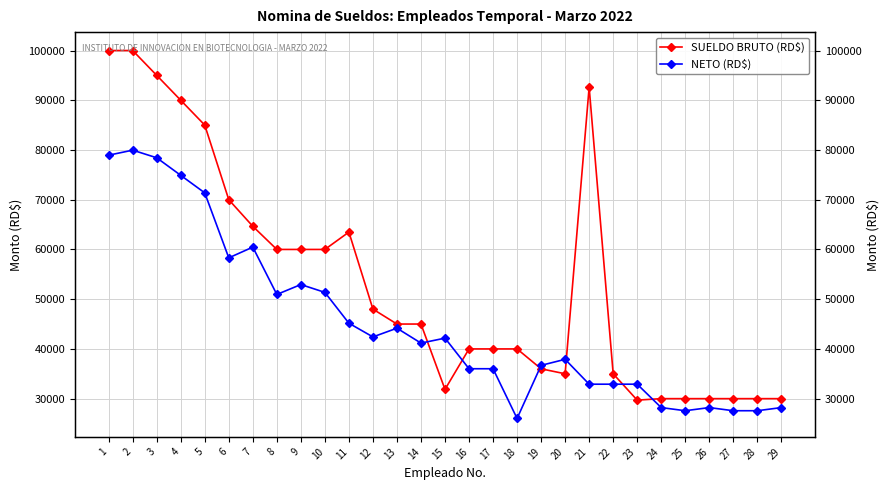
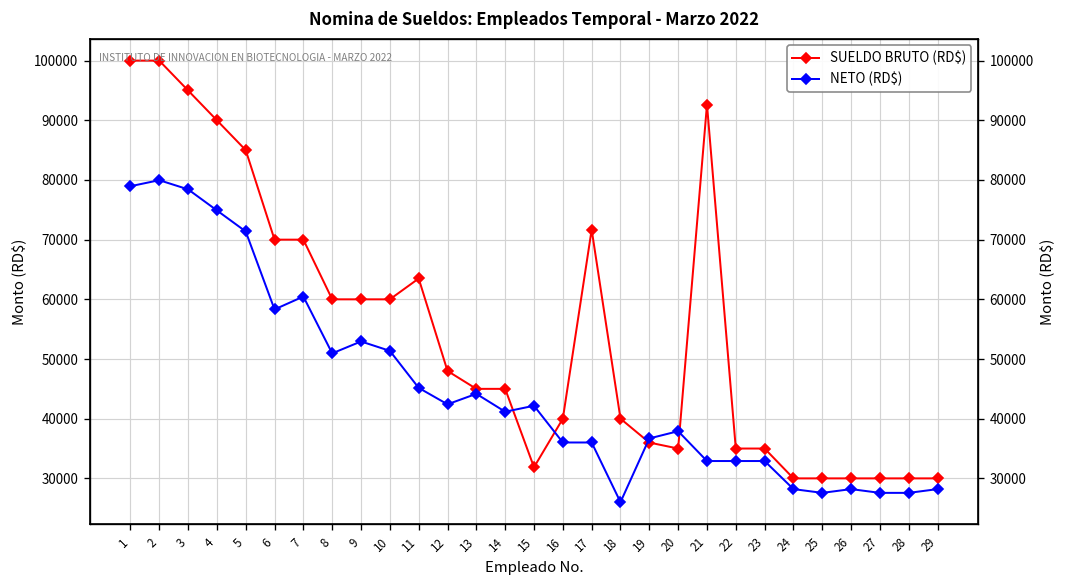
  {
    "SUELDO BRUTO (RD$)": {
      "3": 95000,
      "4": 90000,
      "5": 85000,
      "6": 70000,
-     "7": 65000,
+     "7": 70000,
      "8": 60000,
      "9": 60000,
      "10": 60000,
      "11": 63000,
      "12": 48000,
      "13": 45000,
      "14": 45000,
      "15": 32000,
      "16": 40000,
-     "17": 40000,
+     "17": 72000,
      "18": 40000,
      "19": 36000,
      "20": 35000,
      "21": 93000,
      "22": 35000,
-     "23": 30000,
+     "23": 35000,
      "24": 30000,
      "25": 30000,
      "26": 30000,
      "27": 30000,
      "28": 30000,
      "29": 30000
    },
    "NETO (RD$)": {
      "1": 79000,
      "2": 80000,
      "3": 78000,
      "4": 75000,
      "5": 71000,
      "6": 58000,
      "7": 60000,
      "8": 51000,
      "9": 53000,
      "10": 51000,
      "11": 45000,
      "12": 42000,
      "13": 44000,
      "14": 41000,
      "15": 42000,
      "16": 36000,
      "17": 36000,
      "18": 26000,
      "19": 37000,
      "20": 38000,
      "21": 33000,
      "22": 33000,
      "23": 33000,
      "24": 28000,
      "25": 28000,
      "26": 28000,
      "27": 28000,
      "28": 28000,
      "29": 28000
    }
  }
